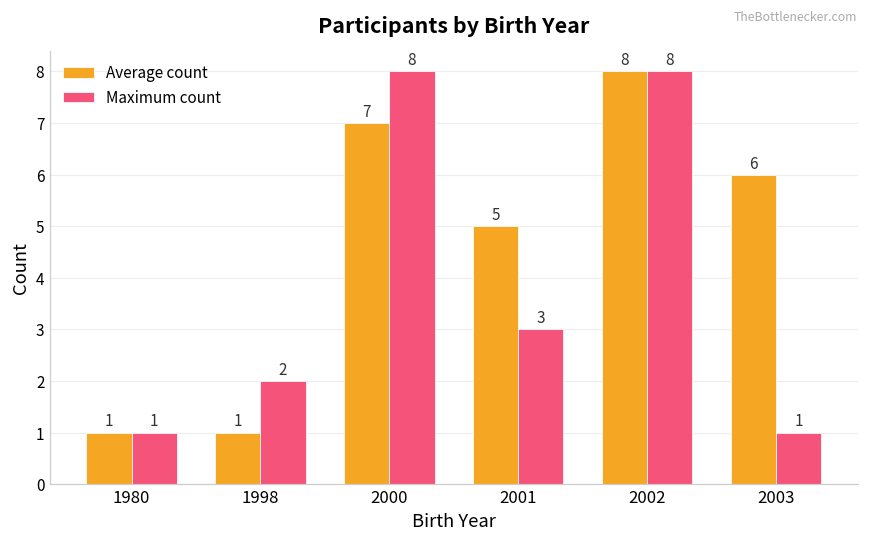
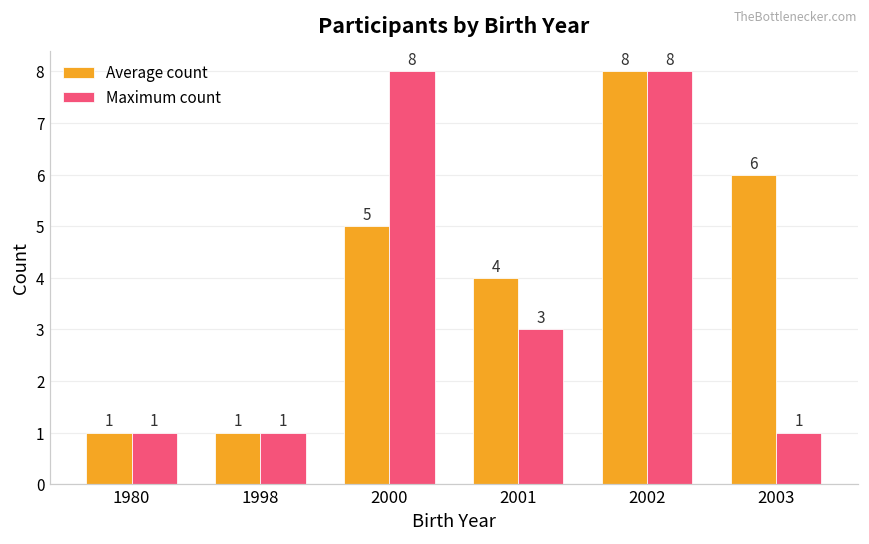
  {
    "Average count": {
      "1980": 1,
      "1998": 1,
-     "2000": 7,
-     "2001": 5,
+     "2000": 5,
+     "2001": 4,
      "2002": 8,
      "2003": 6
    },
    "Maximum count": {
      "1980": 1,
-     "1998": 2,
+     "1998": 1,
      "2000": 8,
      "2001": 3,
      "2002": 8,
      "2003": 1
    }
  }
